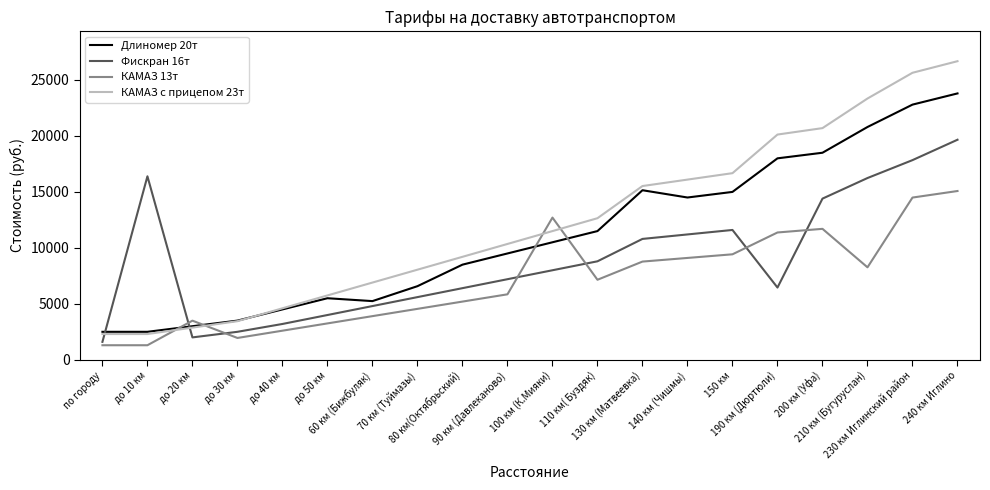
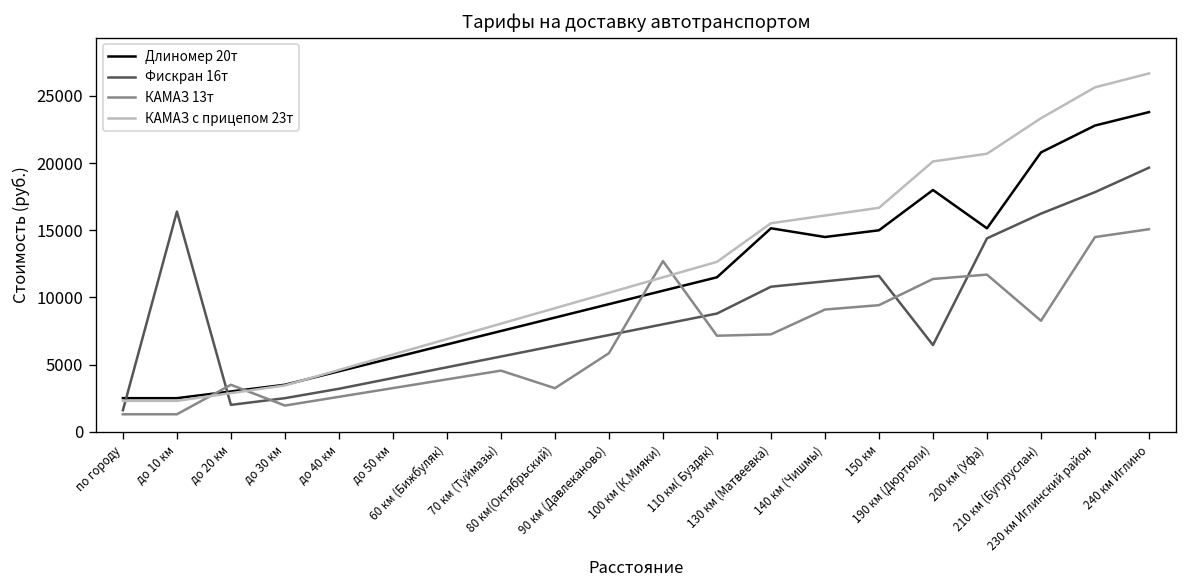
  {
    "Длиномер 20т": {
      "до 50 км": 5500,
-     "60 км (Бижбуляк)": 5200,
-     "70 км (Туймазы)": 6600,
+     "60 км (Бижбуляк)": 6500,
+     "70 км (Туймазы)": 7500,
      "80 км(Октябрьский)": 8500,
      "90 км (Давлеканово)": 9500,
      "100 км (К.Мияки)": 10500,
      "110 км( Буздяк)": 11500,
      "130 км (Матвеевка)": 15200,
      "140 км (Чишмы)": 14500,
      "150 км": 15000,
      "190 км (Дюртюли)": 18000,
-     "200 км (Уфа)": 18500,
+     "200 км (Уфа)": 15100,
      "210 км (Бугуруслан)": 20800,
      "230 км Иглинский район": 22800,
      "240 км Иглино": 23800
    },
    "Фискран 16т": {
      "по городу": 1600,
      "до 10 км": 16400,
      "до 20 км": 2000,
      "до 30 км": 2500,
      "до 40 км": 3200,
      "до 50 км": 4000,
      "60 км (Бижбуляк)": 4800,
      "70 км (Туймазы)": 5600,
      "80 км(Октябрьский)": 6400,
      "90 км (Давлеканово)": 7200,
      "100 км (К.Мияки)": 8000,
      "110 км( Буздяк)": 8800,
      "130 км (Матвеевка)": 10800,
      "140 км (Чишмы)": 11200,
      "150 км": 11600,
      "190 км (Дюртюли)": 6500,
      "200 км (Уфа)": 14400,
      "210 км (Бугуруслан)": 16200,
      "230 км Иглинский район": 17800,
      "240 км Иглино": 19700
    },
    "КАМАЗ 13т": {
      "по городу": 1300,
      "до 10 км": 1300,
      "до 20 км": 3500,
      "до 30 км": 2000,
      "до 40 км": 2600,
      "до 50 км": 3300,
      "60 км (Бижбуляк)": 3900,
      "70 км (Туймазы)": 4600,
-     "80 км(Октябрьский)": 5200,
+     "80 км(Октябрьский)": 3200,
      "90 км (Давлеканово)": 5900,
      "100 км (К.Мияки)": 12700,
      "110 км( Буздяк)": 7200,
-     "130 км (Матвеевка)": 8800,
+     "130 км (Матвеевка)": 7300,
      "140 км (Чишмы)": 9100,
      "150 км": 9400,
      "190 км (Дюртюли)": 11400,
      "200 км (Уфа)": 11700,
      "210 км (Бугуруслан)": 8300,
      "230 км Иглинский район": 14500,
      "240 км Иглино": 15100
    },
    "КАМАЗ с прицепом 23т": {
      "до 50 км": 5800,
      "60 км (Бижбуляк)": 6900,
      "70 км (Туймазы)": 8100,
      "80 км(Октябрьский)": 9200,
      "90 км (Давлеканово)": 10400,
      "100 км (К.Мияки)": 11500,
      "110 км( Буздяк)": 12700,
      "130 км (Матвеевка)": 15500,
      "140 км (Чишмы)": 16100,
      "150 км": 16700,
      "190 км (Дюртюли)": 20100,
      "200 км (Уфа)": 20700,
      "210 км (Бугуруслан)": 23300,
      "230 км Иглинский район": 25600,
      "240 км Иглино": 26700
    }
  }
